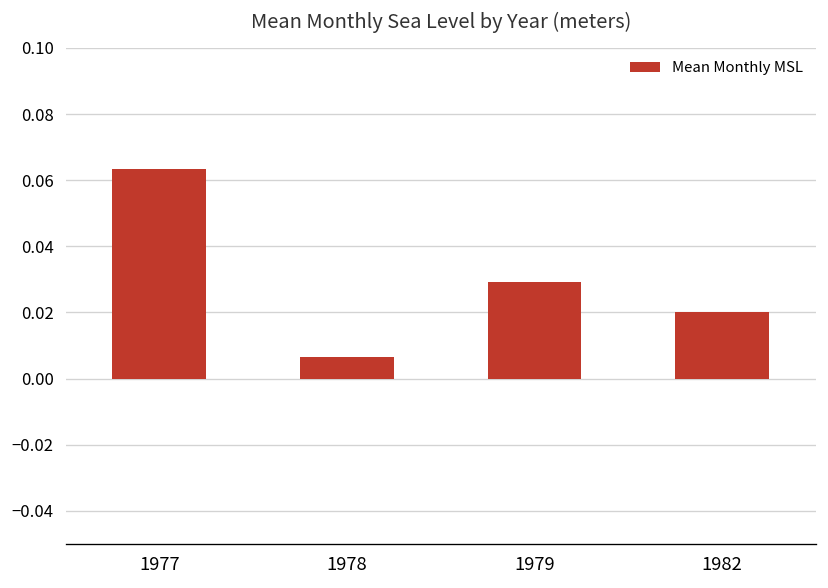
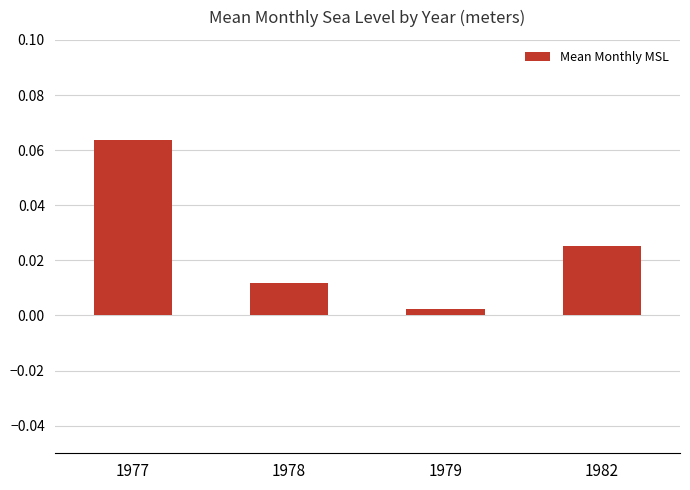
  {
    "1977": 0.064,
-   "1978": 0.007,
-   "1979": 0.029,
-   "1982": 0.020
+   "1978": 0.012,
+   "1979": 0.002,
+   "1982": 0.025
  }
